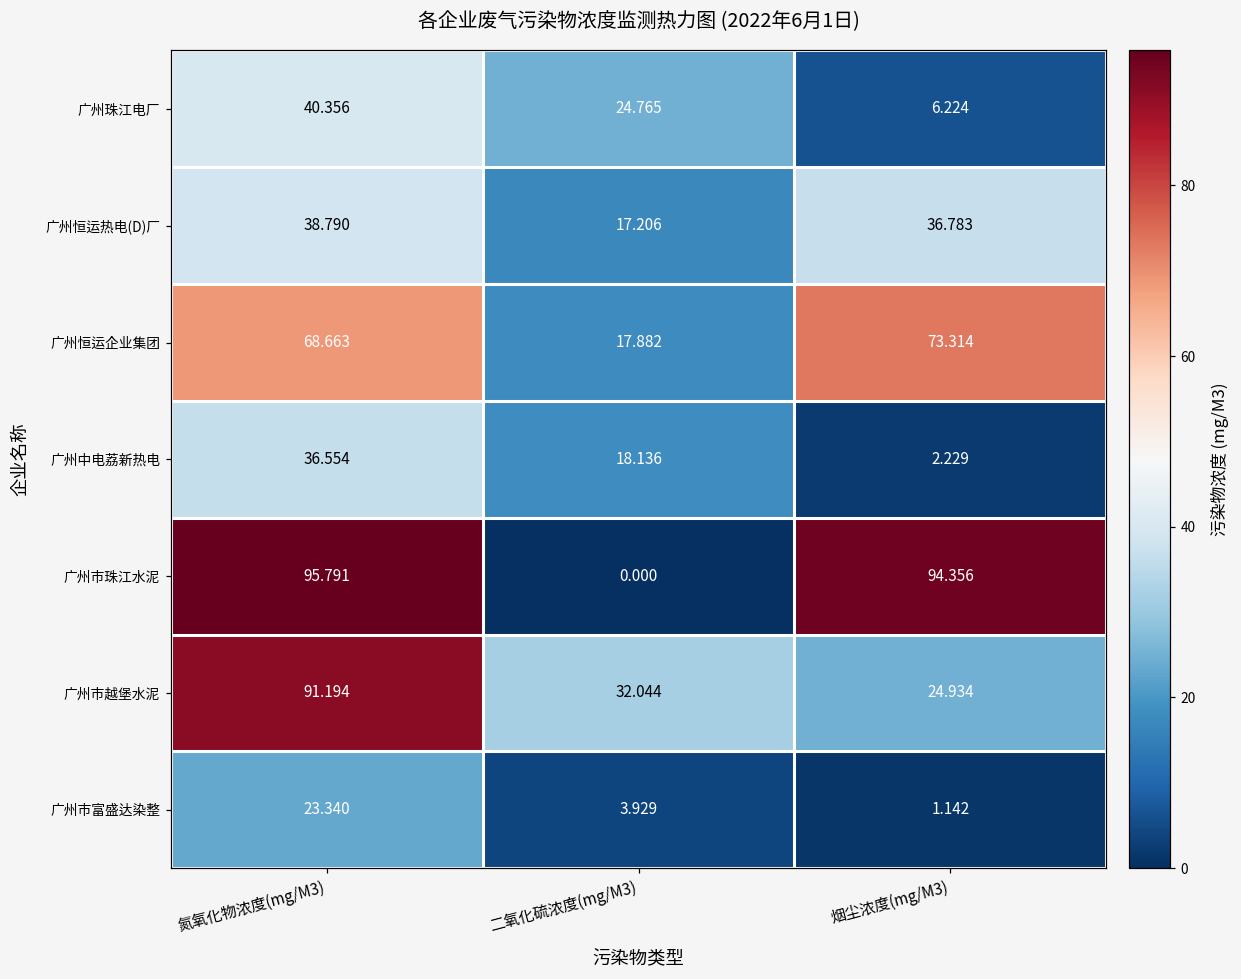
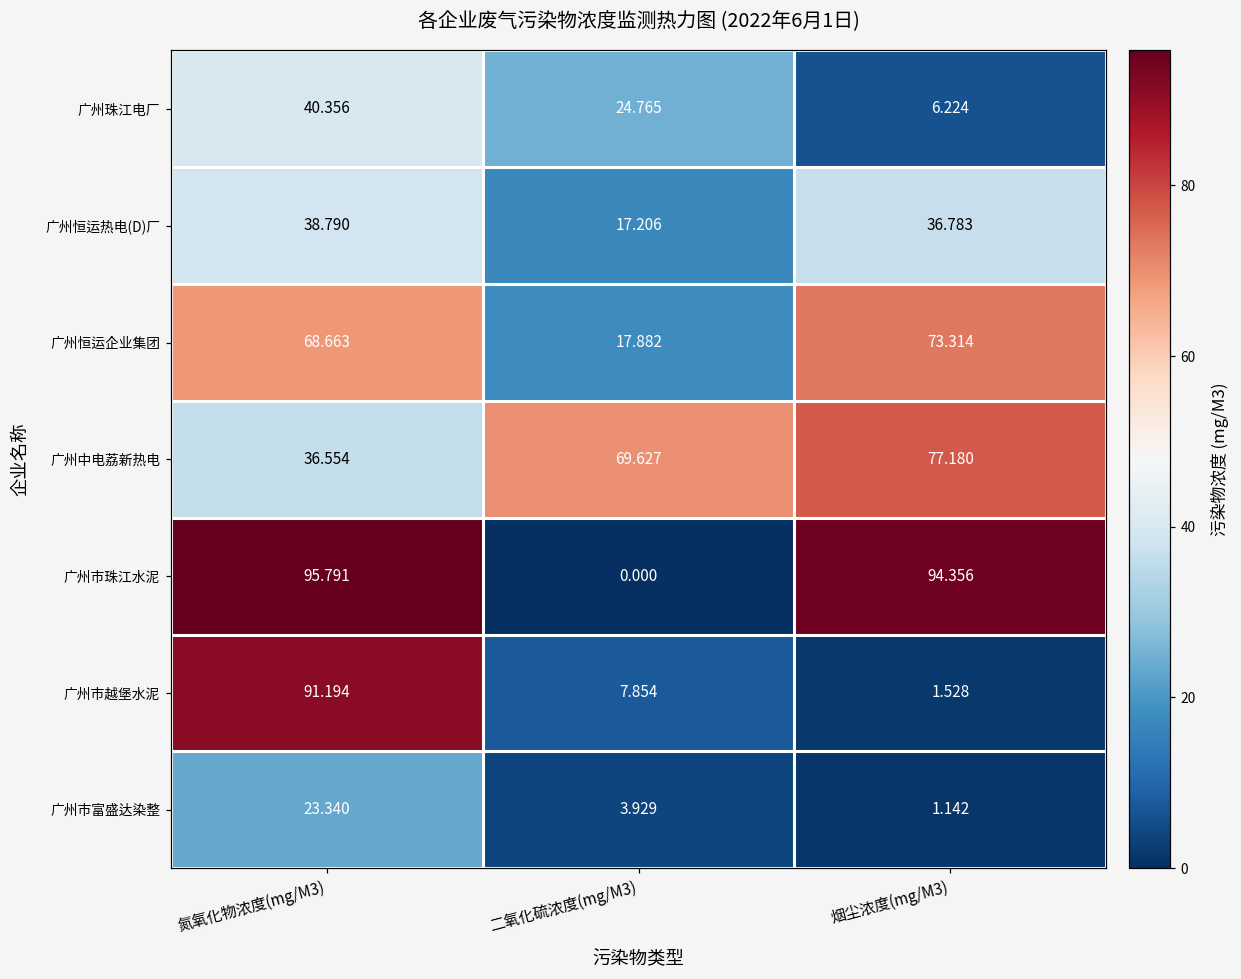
  {
    "广州珠江电厂": {
      "氮氧化物浓度(mg/M3)": 40.356,
      "二氧化硫浓度(mg/M3)": 24.765,
      "烟尘浓度(mg/M3)": 6.224
    },
    "广州恒运热电(D)厂": {
      "氮氧化物浓度(mg/M3)": 38.790,
      "二氧化硫浓度(mg/M3)": 17.206,
      "烟尘浓度(mg/M3)": 36.783
    },
    "广州恒运企业集团": {
      "氮氧化物浓度(mg/M3)": 68.663,
      "二氧化硫浓度(mg/M3)": 17.882,
      "烟尘浓度(mg/M3)": 73.314
    },
    "广州中电荔新热电": {
      "氮氧化物浓度(mg/M3)": 36.554,
-     "二氧化硫浓度(mg/M3)": 18.136,
-     "烟尘浓度(mg/M3)": 2.229
+     "二氧化硫浓度(mg/M3)": 69.627,
+     "烟尘浓度(mg/M3)": 77.180
    },
    "广州市珠江水泥": {
      "氮氧化物浓度(mg/M3)": 95.791,
      "二氧化硫浓度(mg/M3)": 0.000,
      "烟尘浓度(mg/M3)": 94.356
    },
    "广州市越堡水泥": {
      "氮氧化物浓度(mg/M3)": 91.194,
-     "二氧化硫浓度(mg/M3)": 32.044,
-     "烟尘浓度(mg/M3)": 24.934
+     "二氧化硫浓度(mg/M3)": 7.854,
+     "烟尘浓度(mg/M3)": 1.528
    },
    "广州市富盛达染整": {
      "氮氧化物浓度(mg/M3)": 23.340,
      "二氧化硫浓度(mg/M3)": 3.929,
      "烟尘浓度(mg/M3)": 1.142
    }
  }
